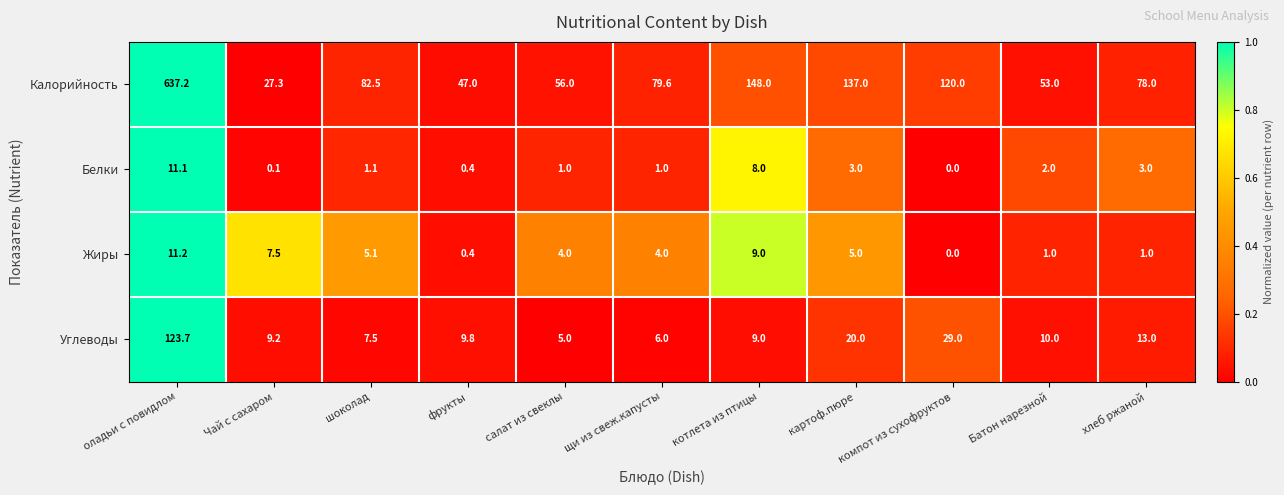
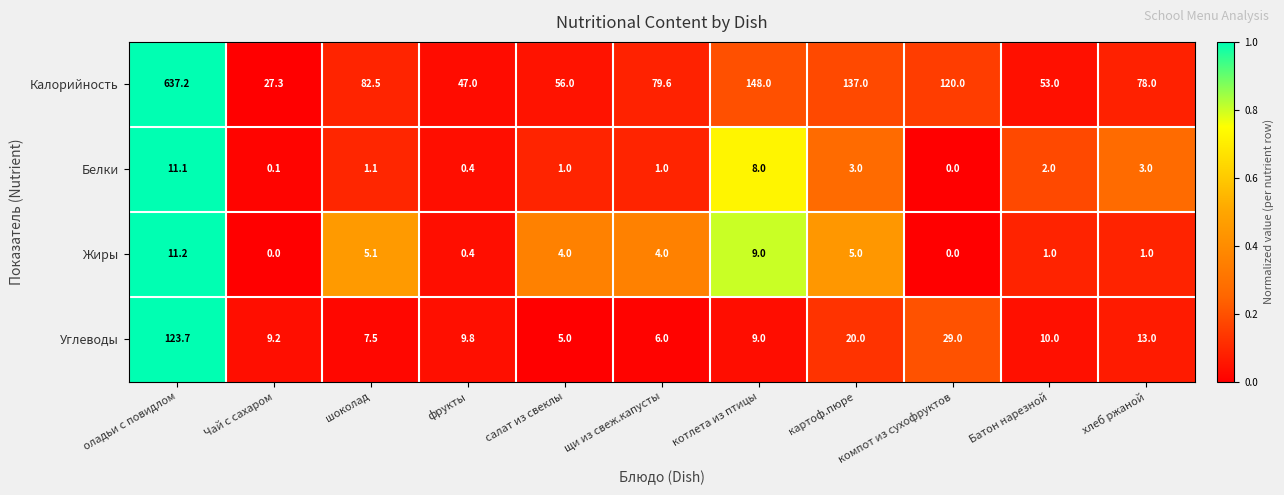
  {
    "Калорийность": {
      "оладьи с повидлом": 637.2,
      "Чай с сахаром": 27.3,
      "шоколад": 82.5,
      "фрукты": 47.0,
      "салат из свеклы": 56.0,
      "щи из свеж.капусты": 79.6,
      "котлета из птицы": 148.0,
      "картоф.пюре": 137.0,
      "компот из сухофруктов": 120.0,
      "Батон нарезной": 53.0,
      "хлеб ржаной": 78.0
    },
    "Белки": {
      "оладьи с повидлом": 11.1,
      "Чай с сахаром": 0.1,
      "шоколад": 1.1,
      "фрукты": 0.4,
      "салат из свеклы": 1.0,
      "щи из свеж.капусты": 1.0,
      "котлета из птицы": 8.0,
      "картоф.пюре": 3.0,
      "компот из сухофруктов": 0.0,
      "Батон нарезной": 2.0,
      "хлеб ржаной": 3.0
    },
    "Жиры": {
      "оладьи с повидлом": 11.2,
-     "Чай с сахаром": 7.5,
+     "Чай с сахаром": 0.0,
      "шоколад": 5.1,
      "фрукты": 0.4,
      "салат из свеклы": 4.0,
      "щи из свеж.капусты": 4.0,
      "котлета из птицы": 9.0,
      "картоф.пюре": 5.0,
      "компот из сухофруктов": 0.0,
      "Батон нарезной": 1.0,
      "хлеб ржаной": 1.0
    },
    "Углеводы": {
      "оладьи с повидлом": 123.7,
      "Чай с сахаром": 9.2,
      "шоколад": 7.5,
      "фрукты": 9.8,
      "салат из свеклы": 5.0,
      "щи из свеж.капусты": 6.0,
      "котлета из птицы": 9.0,
      "картоф.пюре": 20.0,
      "компот из сухофруктов": 29.0,
      "Батон нарезной": 10.0,
      "хлеб ржаной": 13.0
    }
  }
